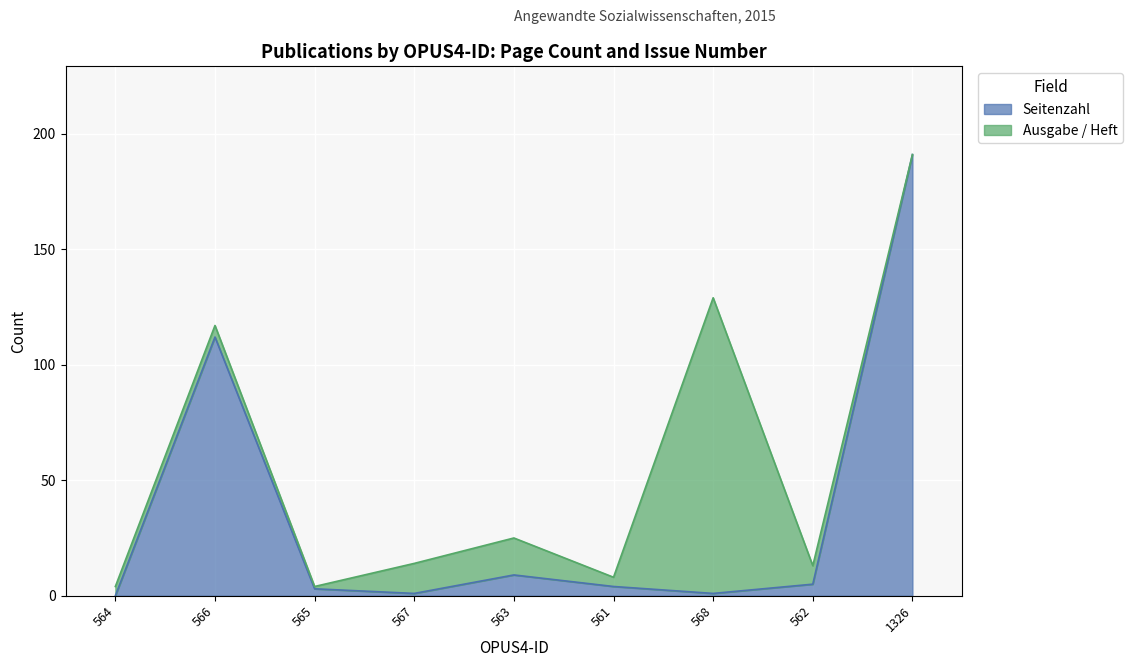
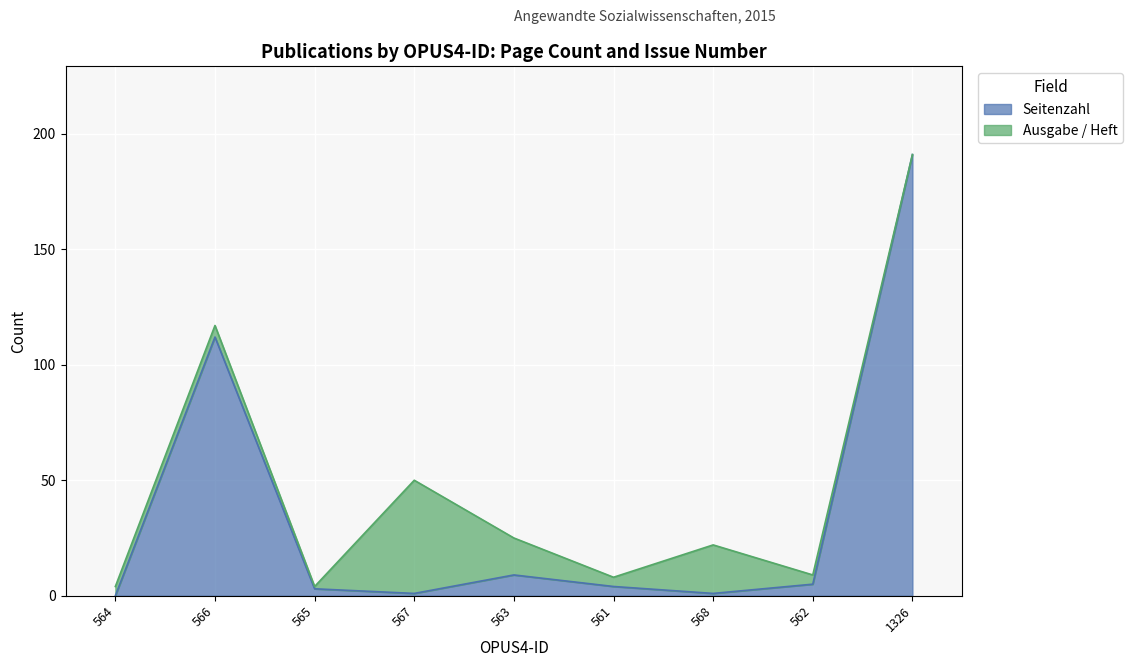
  {
    "Seitenzahl": {
      "564": 0,
      "566": 112,
      "567": 1,
      "563": 9,
      "561": 4,
      "568": 1,
      "562": 5
    },
    "Ausgabe / Heft": {
      "564": 4,
      "566": 5,
-     "567": 13,
+     "567": 49,
      "563": 16,
      "561": 4,
-     "568": 128,
-     "562": 8
+     "568": 21,
+     "562": 4
    }
  }
